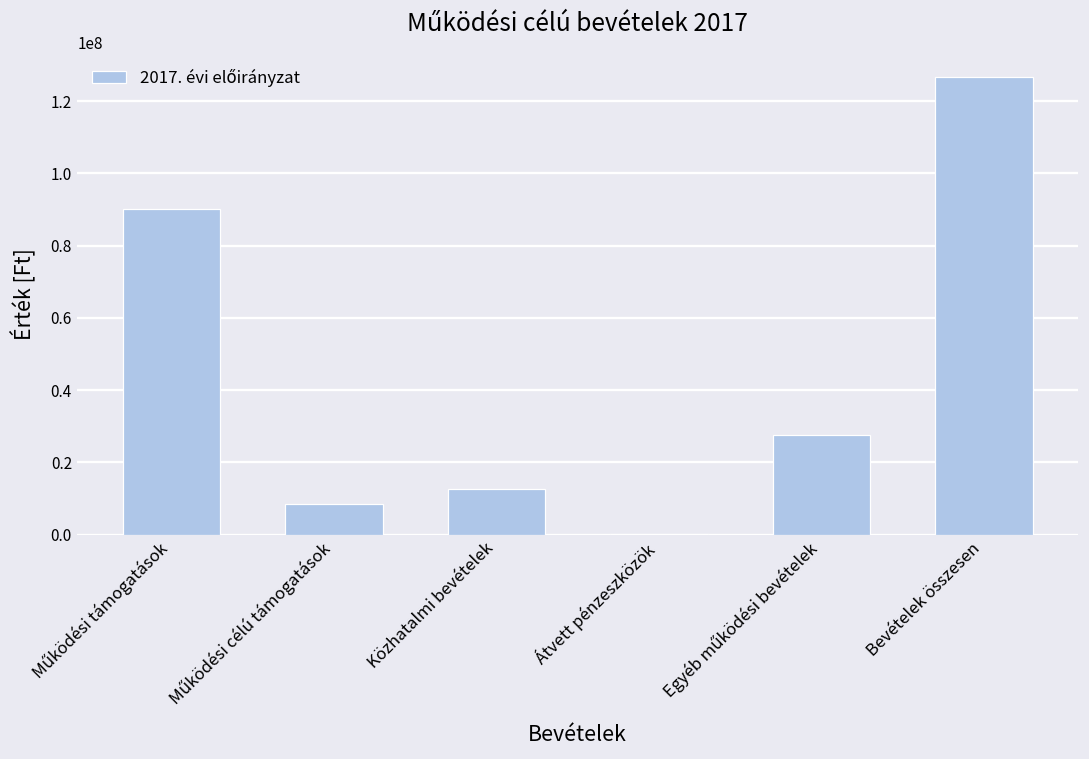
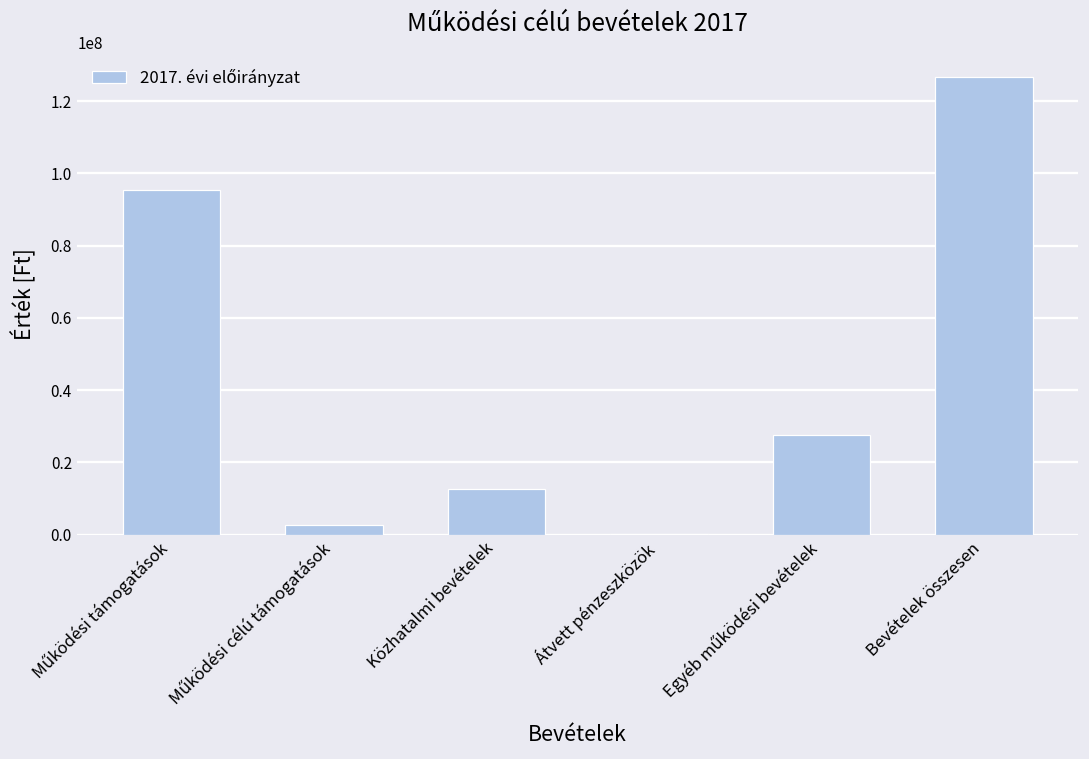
  {
-   "Működési támogatások": 90000000,
-   "Működési célú támogatások": 9000000,
+   "Működési támogatások": 95000000,
+   "Működési célú támogatások": 3000000,
    "Közhatalmi bevételek": 13000000,
    "Egyéb működési bevételek": 28000000,
    "Bevételek összesen": 127000000
  }
